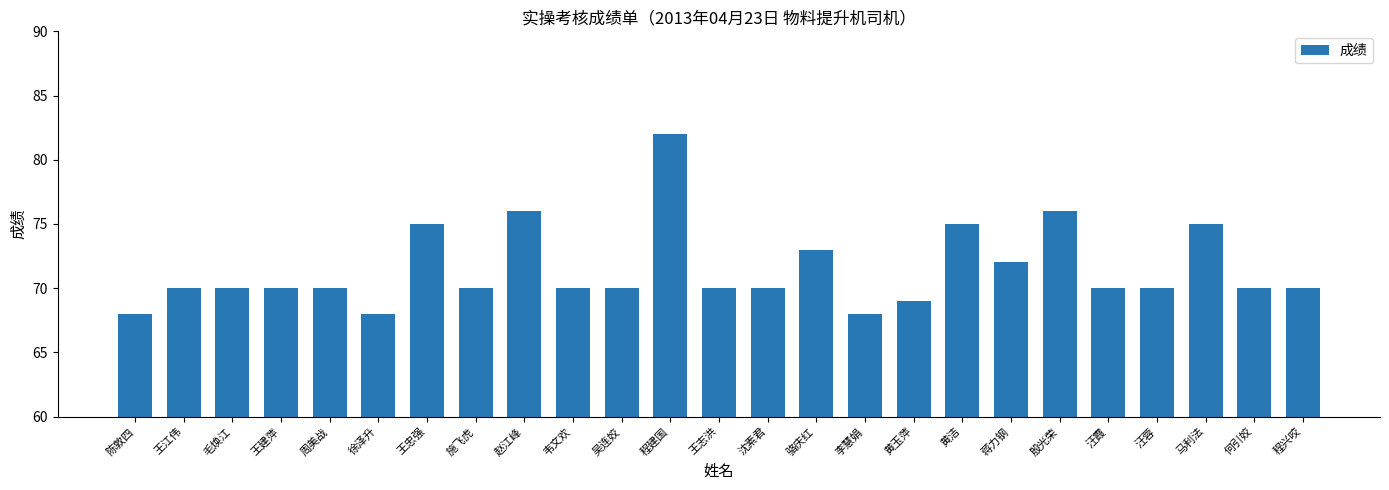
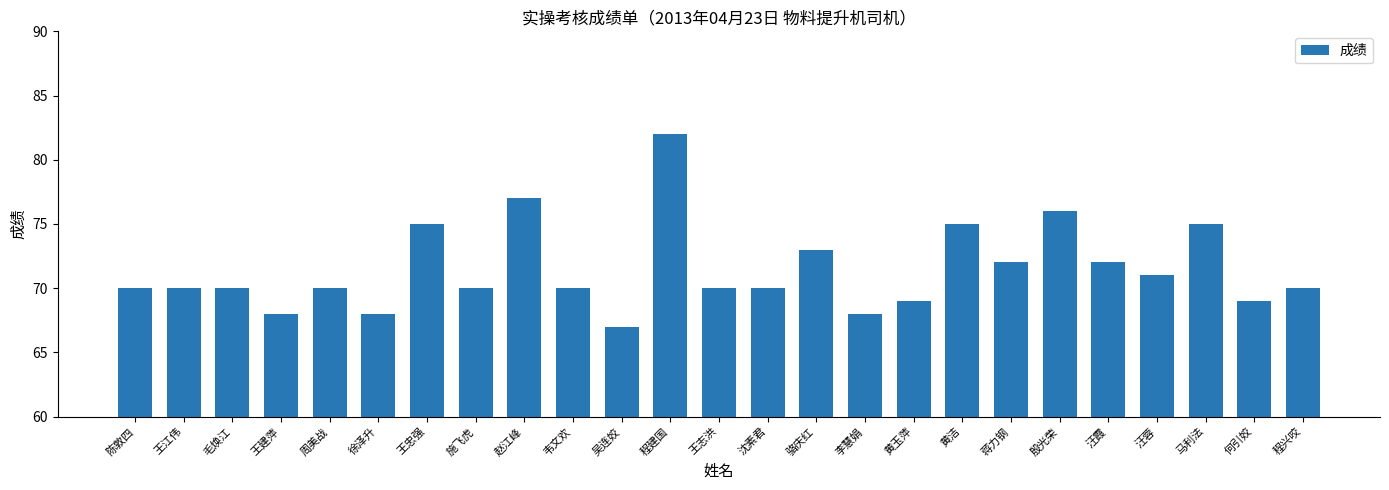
  {
-   "陈敦四": 68,
+   "陈敦四": 70,
    "王江伟": 70,
    "毛焕江": 70,
-   "王建萍": 70,
+   "王建萍": 68,
    "周美战": 70,
    "徐泽升": 68,
    "王忠强": 75,
    "施飞虎": 70,
-   "赵江峰": 76,
+   "赵江峰": 77,
    "韦文欢": 70,
-   "吴连姣": 70,
+   "吴连姣": 67,
    "程建国": 82,
    "王志洪": 70,
    "沈素君": 70,
    "骆庆红": 73,
    "李慧娟": 68,
    "黄玉萍": 69,
    "黄洁": 75,
    "蒋力钢": 72,
    "殷光荣": 76,
-   "汪霞": 70,
-   "汪蓉": 70,
+   "汪霞": 72,
+   "汪蓉": 71,
    "马利法": 75,
-   "何引姣": 70,
+   "何引姣": 69,
    "程兴咬": 70
  }
